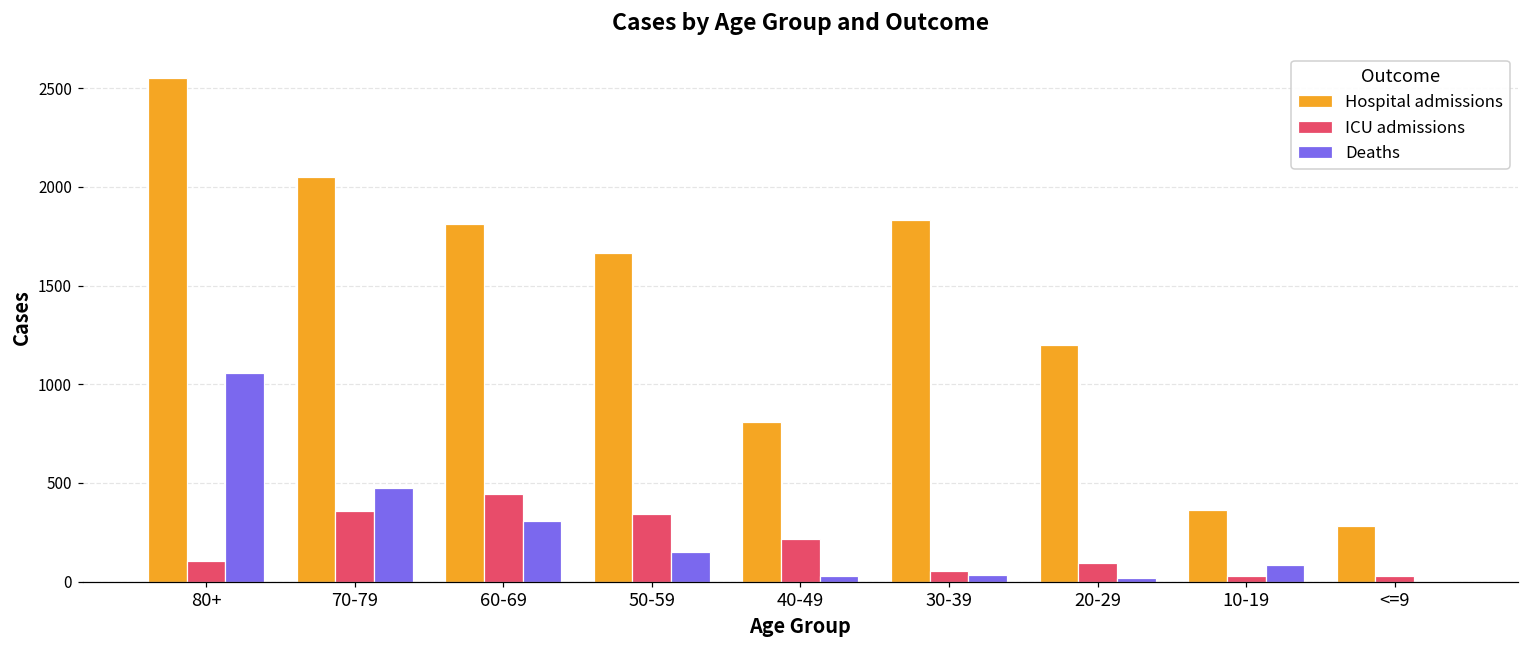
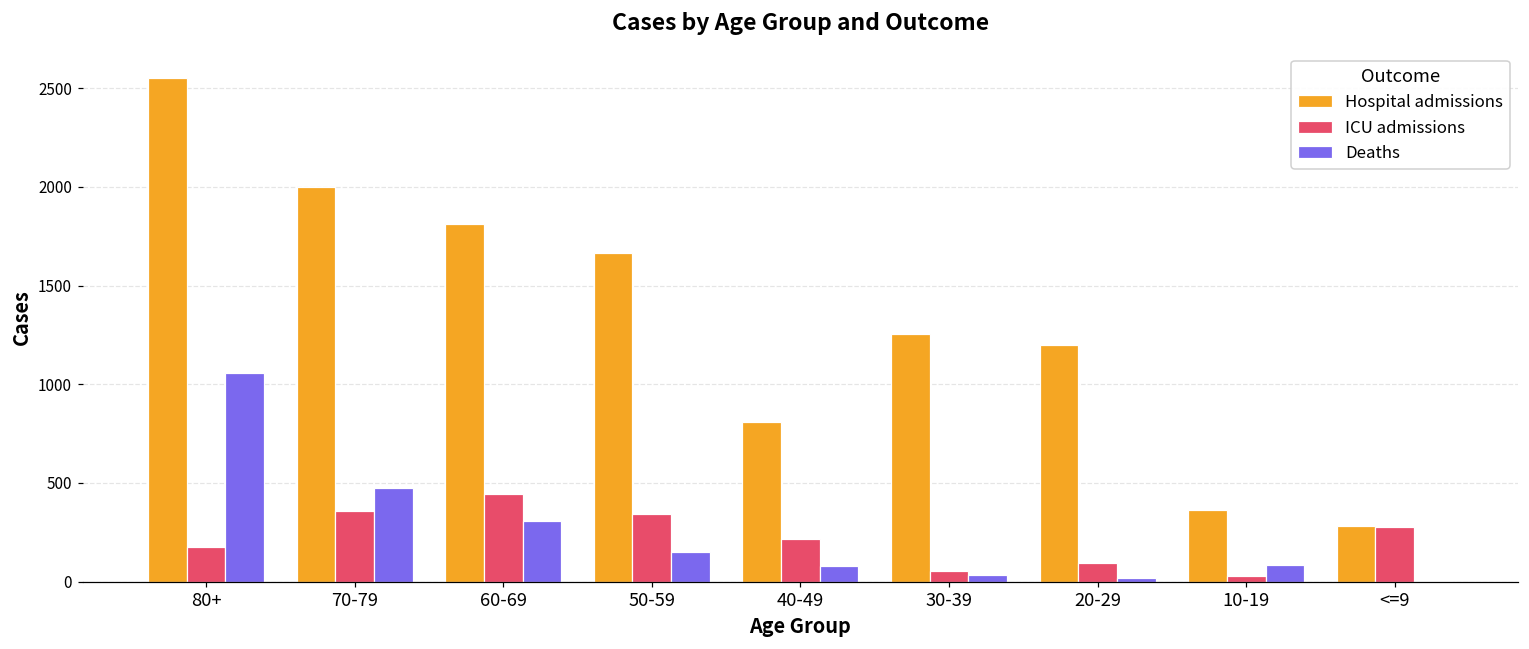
  {
    "Hospital admissions": {
      "80+": 2550,
-     "70-79": 2050,
+     "70-79": 2000,
      "60-69": 1810,
      "50-59": 1660,
      "40-49": 810,
-     "30-39": 1830,
+     "30-39": 1260,
      "20-29": 1200,
      "10-19": 360,
      "<=9": 280
    },
    "ICU admissions": {
-     "80+": 110,
+     "80+": 180,
      "70-79": 360,
      "60-69": 450,
      "50-59": 350,
      "40-49": 220,
      "30-39": 60,
      "20-29": 90,
      "10-19": 30,
-     "<=9": 30
+     "<=9": 280
    },
    "Deaths": {
      "80+": 1060,
      "70-79": 470,
      "60-69": 310,
      "50-59": 150,
-     "40-49": 30,
+     "40-49": 80,
      "30-39": 30,
      "20-29": 20,
      "10-19": 90
    }
  }
